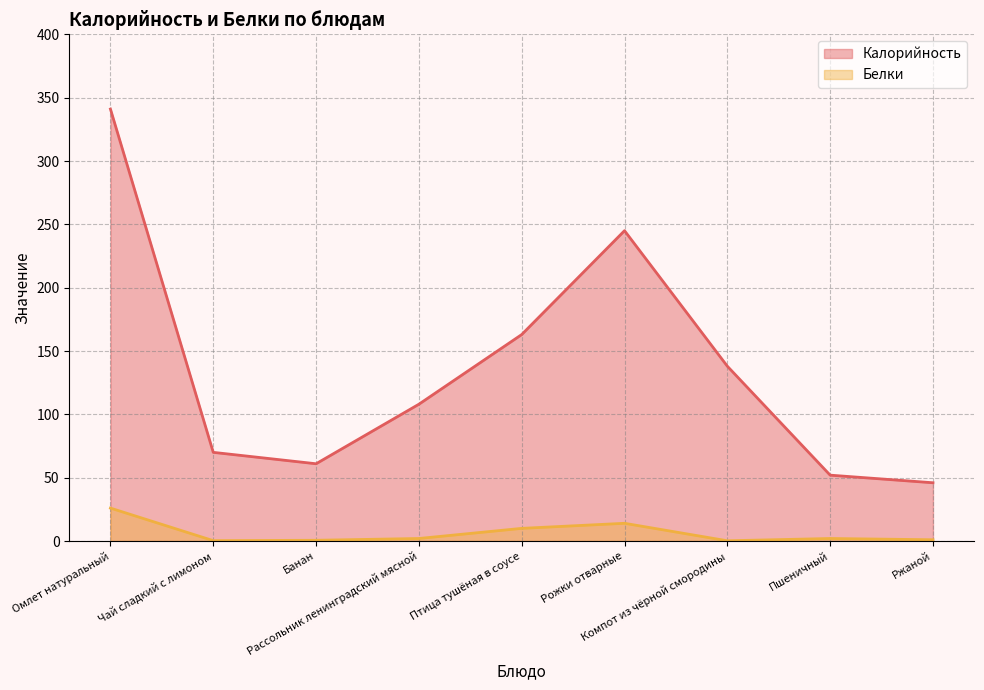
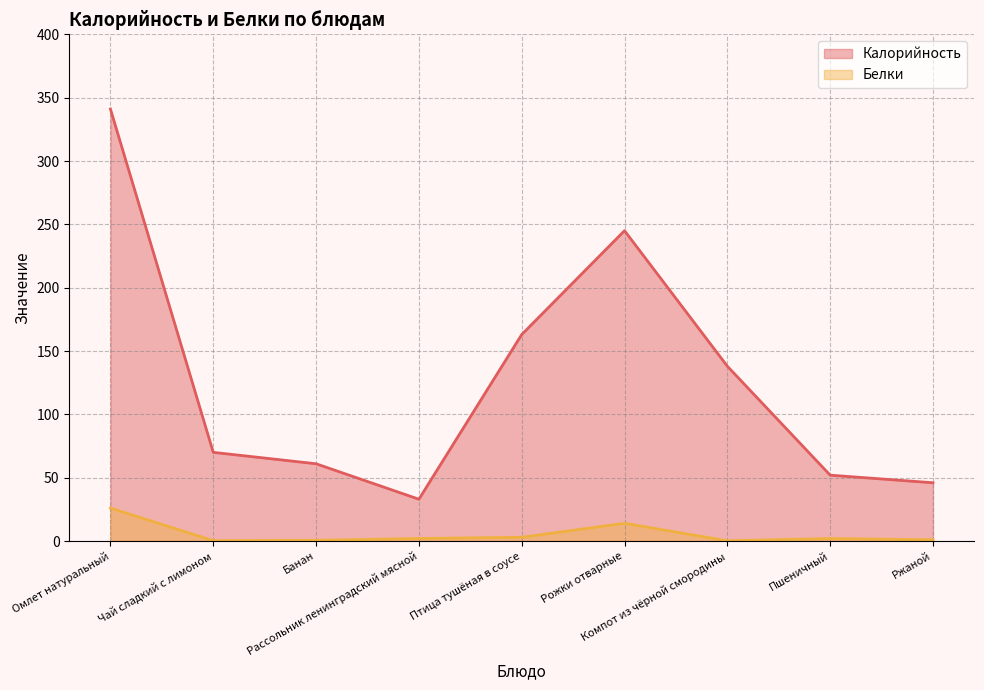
  {
    "Калорийность": {
      "Омлет натуральный": 341,
      "Чай сладкий с лимоном": 70,
      "Банан": 61,
-     "Рассольник ленинградский мясной": 108,
+     "Рассольник ленинградский мясной": 33,
      "Птица тушёная в соусе": 163,
      "Рожки отварные": 245,
      "Компот из чёрной смородины": 138,
      "Пшеничный": 52,
      "Ржаной": 46
    },
    "Белки": {
      "Омлет натуральный": 26,
      "Чай сладкий с лимоном": 0,
      "Банан": 1,
      "Рассольник ленинградский мясной": 2,
-     "Птица тушёная в соусе": 10,
+     "Птица тушёная в соусе": 3,
      "Рожки отварные": 14,
      "Компот из чёрной смородины": 0,
      "Пшеничный": 2,
      "Ржаной": 1
    }
  }
